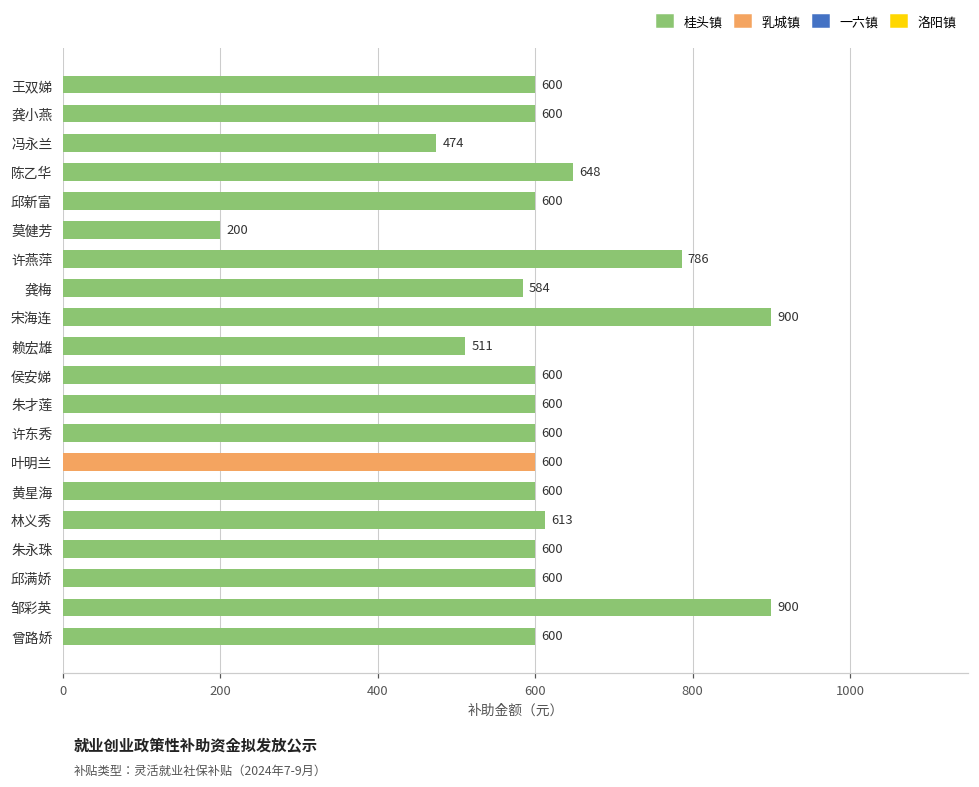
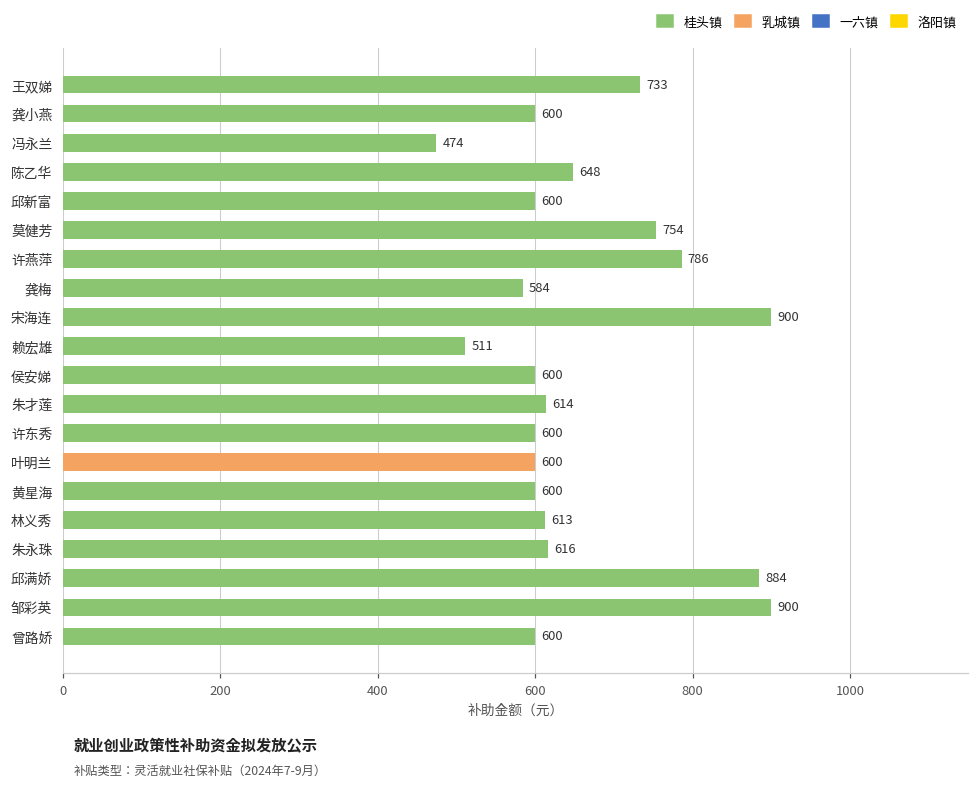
  {
-   "王双娣": 600,
+   "王双娣": 733,
    "龚小燕": 600,
    "冯永兰": 474,
    "陈乙华": 648,
    "邱新富": 600,
-   "莫健芳": 200,
+   "莫健芳": 754,
    "许燕萍": 786,
    "龚梅": 584,
    "宋海连": 900,
    "赖宏雄": 511,
    "侯安娣": 600,
-   "朱才莲": 600,
+   "朱才莲": 614,
    "许东秀": 600,
    "叶明兰": 600,
    "黄星海": 600,
    "林义秀": 613,
-   "朱永珠": 600,
-   "邱满娇": 600,
+   "朱永珠": 616,
+   "邱满娇": 884,
    "邹彩英": 900,
    "曾路娇": 600
  }
